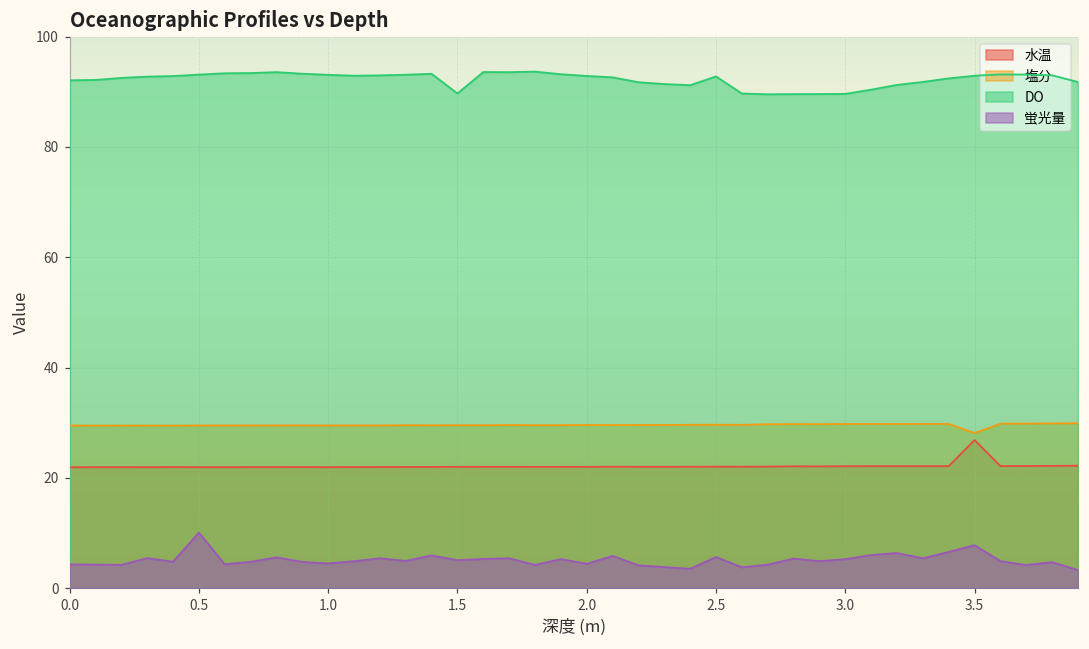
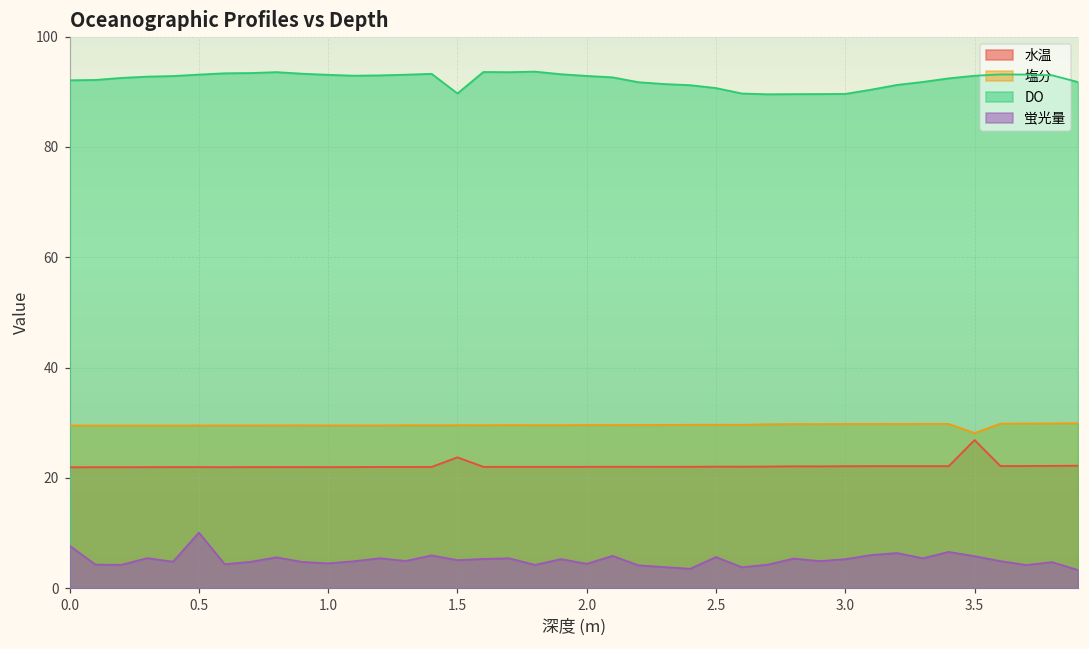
  {
    "水温": {
      "0.0": 22,
      "0.5": 22,
      "1.0": 22,
-     "1.5": 22,
+     "1.5": 24,
      "2.0": 22,
      "2.5": 22,
      "3.0": 22,
      "3.5": 27
    },
    "塩分": {
      "0.0": 30,
      "0.5": 30,
      "1.0": 30,
      "1.5": 30,
      "2.0": 30,
      "2.5": 30,
      "3.0": 30,
      "3.5": 28
    },
    "DO": {
      "0.0": 92,
      "0.5": 93,
      "1.0": 93,
      "1.5": 90,
      "2.0": 93,
-     "2.5": 93,
+     "2.5": 91,
      "3.0": 90,
      "3.5": 93
    },
    "蛍光量": {
-     "0.0": 4,
+     "0.0": 8,
      "0.5": 10,
      "1.0": 4,
      "1.5": 5,
      "2.0": 4,
      "2.5": 6,
      "3.0": 5,
-     "3.5": 8
+     "3.5": 6
    }
  }
